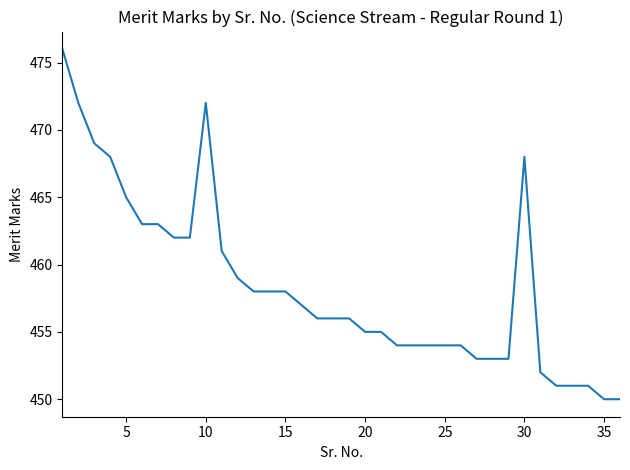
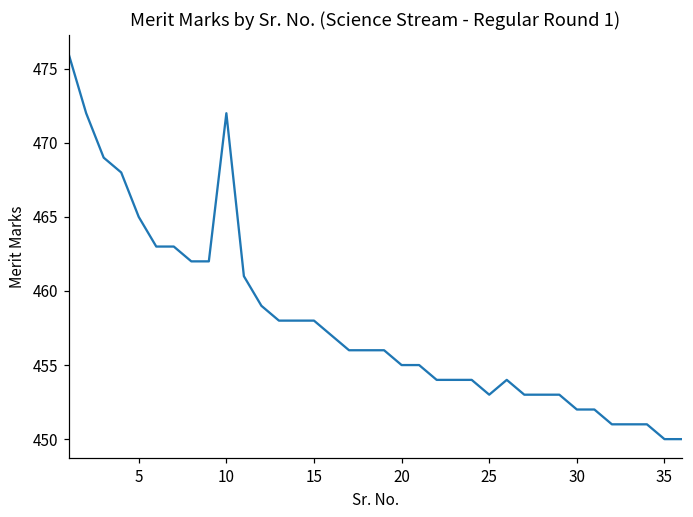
  {
    "5": 465,
    "10": 472,
    "15": 458,
    "20": 455,
-   "25": 454,
-   "30": 468,
+   "25": 453,
+   "30": 452,
    "35": 450
  }
